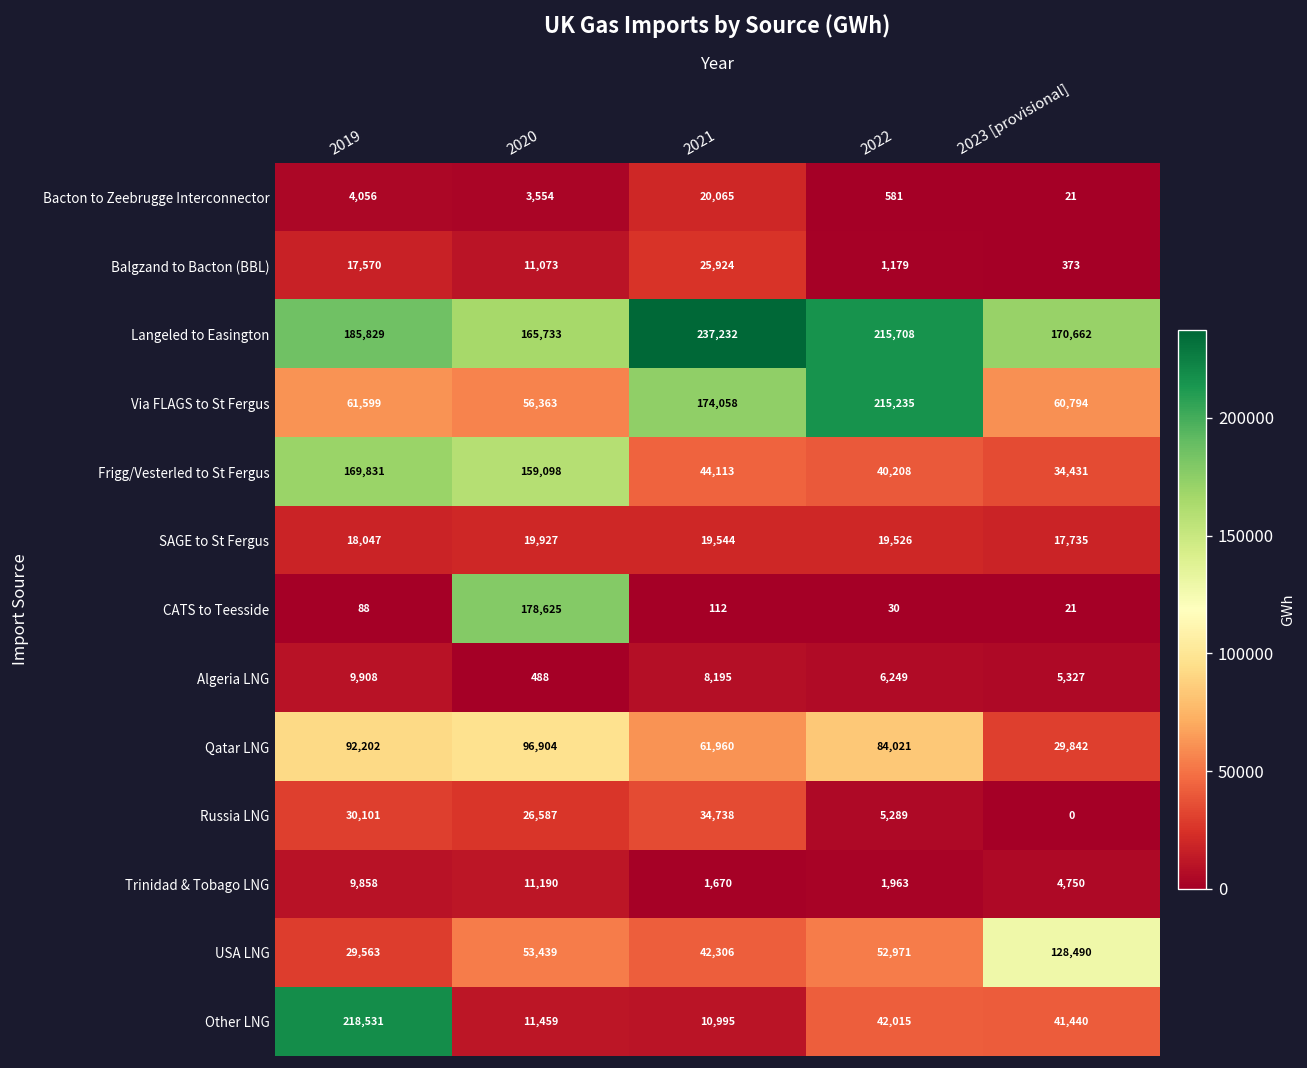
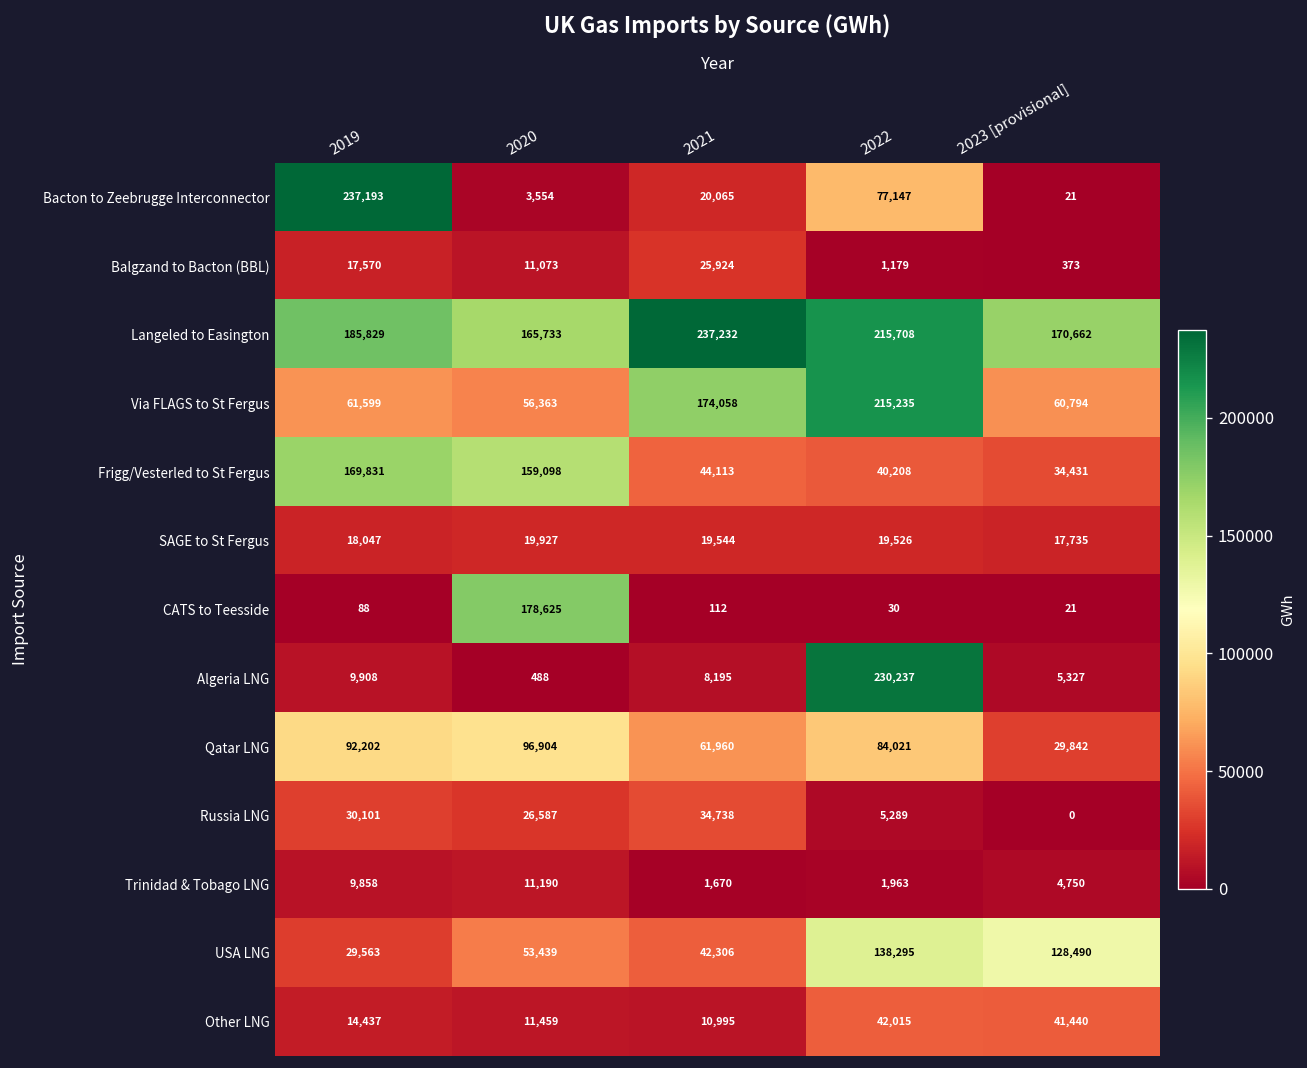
  {
    "Bacton to Zeebrugge Interconnector": {
-     "2019": "4,056",
+     "2019": "237,193",
      "2020": "3,554",
      "2021": "20,065",
-     "2022": "581",
+     "2022": "77,147",
      "2023 [provisional]": "21"
    },
    "Balgzand to Bacton (BBL)": {
      "2019": "17,570",
      "2020": "11,073",
      "2021": "25,924",
      "2022": "1,179",
      "2023 [provisional]": "373"
    },
    "Langeled to Easington": {
      "2019": "185,829",
      "2020": "165,733",
      "2021": "237,232",
      "2022": "215,708",
      "2023 [provisional]": "170,662"
    },
    "Via FLAGS to St Fergus": {
      "2019": "61,599",
      "2020": "56,363",
      "2021": "174,058",
      "2022": "215,235",
      "2023 [provisional]": "60,794"
    },
    "Frigg/Vesterled to St Fergus": {
      "2019": "169,831",
      "2020": "159,098",
      "2021": "44,113",
      "2022": "40,208",
      "2023 [provisional]": "34,431"
    },
    "SAGE to St Fergus": {
      "2019": "18,047",
      "2020": "19,927",
      "2021": "19,544",
      "2022": "19,526",
      "2023 [provisional]": "17,735"
    },
    "CATS to Teesside": {
      "2019": "88",
      "2020": "178,625",
      "2021": "112",
      "2022": "30",
      "2023 [provisional]": "21"
    },
    "Algeria LNG": {
      "2019": "9,908",
      "2020": "488",
      "2021": "8,195",
-     "2022": "6,249",
+     "2022": "230,237",
      "2023 [provisional]": "5,327"
    },
    "Qatar LNG": {
      "2019": "92,202",
      "2020": "96,904",
      "2021": "61,960",
      "2022": "84,021",
      "2023 [provisional]": "29,842"
    },
    "Russia LNG": {
      "2019": "30,101",
      "2020": "26,587",
      "2021": "34,738",
      "2022": "5,289",
      "2023 [provisional]": "0"
    },
    "Trinidad & Tobago LNG": {
      "2019": "9,858",
      "2020": "11,190",
      "2021": "1,670",
      "2022": "1,963",
      "2023 [provisional]": "4,750"
    },
    "USA LNG": {
      "2019": "29,563",
      "2020": "53,439",
      "2021": "42,306",
-     "2022": "52,971",
+     "2022": "138,295",
      "2023 [provisional]": "128,490"
    },
    "Other LNG": {
-     "2019": "218,531",
+     "2019": "14,437",
      "2020": "11,459",
      "2021": "10,995",
      "2022": "42,015",
      "2023 [provisional]": "41,440"
    }
  }
